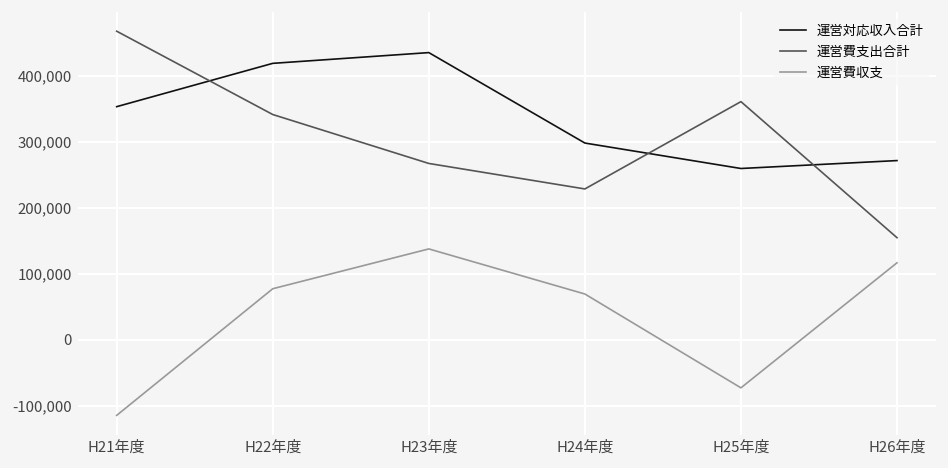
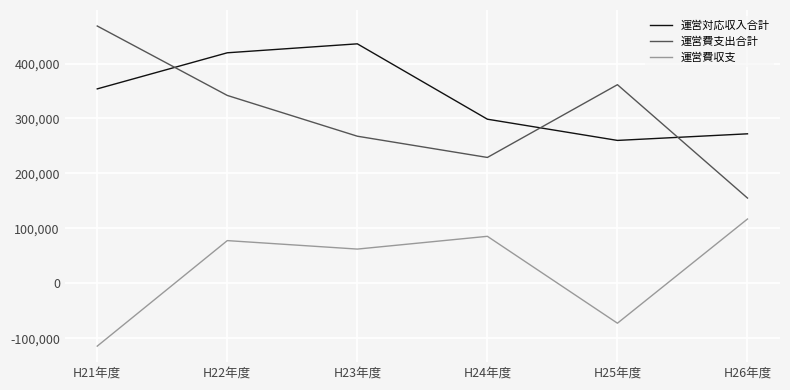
  {
    "運営対応収入合計": {
      "H21年度": "350,000",
      "H22年度": "420,000",
      "H23年度": "440,000",
      "H24年度": "300,000",
      "H25年度": "260,000",
      "H26年度": "270,000"
    },
    "運営費支出合計": {
      "H21年度": "470,000",
      "H22年度": "340,000",
      "H23年度": "270,000",
      "H24年度": "230,000",
      "H25年度": "360,000",
      "H26年度": "160,000"
    },
    "運営費収支": {
      "H21年度": "-110,000",
      "H22年度": "80,000",
-     "H23年度": "140,000",
-     "H24年度": "70,000",
+     "H23年度": "60,000",
+     "H24年度": "90,000",
      "H25年度": "-70,000",
      "H26年度": "120,000"
    }
  }
